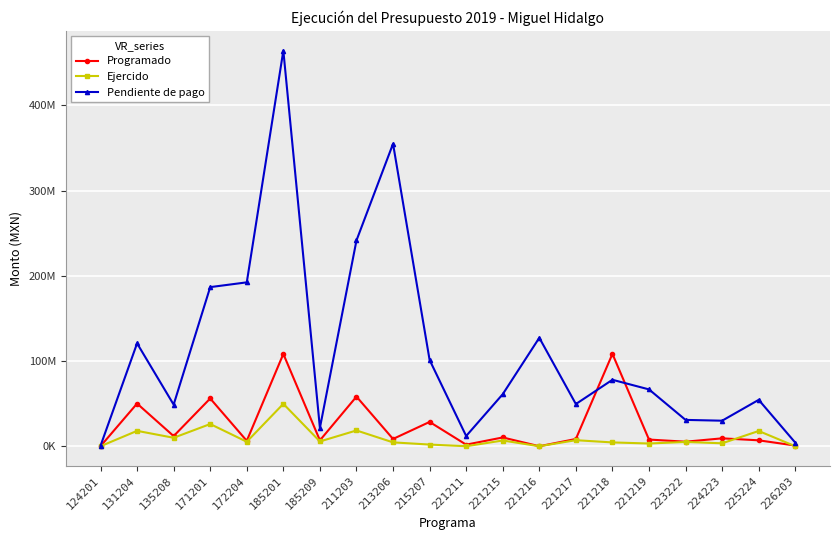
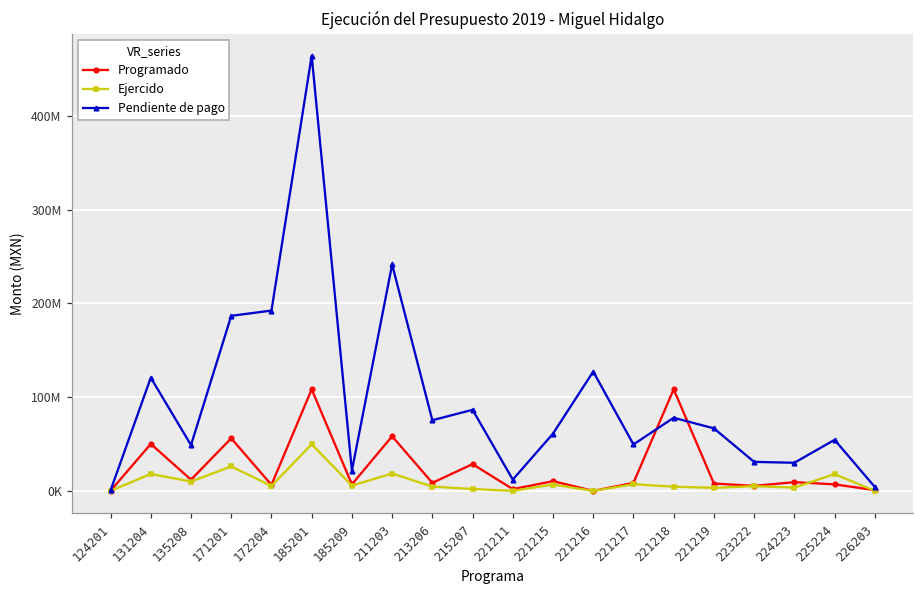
  {
    "Programado": {
      "131204": 50000000,
      "171201": 60000000,
      "185201": 110000000,
      "211203": 60000000,
      "213206": 10000000,
      "215207": 30000000,
      "221215": 10000000,
      "221218": 110000000,
      "221219": 10000000,
      "224223": 10000000,
      "225224": 10000000
    },
    "Ejercido": {
      "131204": 20000000,
      "171201": 30000000,
      "185201": 50000000,
      "211203": 20000000,
      "213206": 0,
      "215207": 0,
      "221215": 10000000,
      "221218": 0,
      "221219": 0,
      "224223": 0,
      "225224": 20000000
    },
    "Pendiente de pago": {
      "131204": 120000000,
      "135208": 50000000,
      "171201": 190000000,
      "172204": 190000000,
      "185201": 460000000,
      "185209": 20000000,
      "211203": 240000000,
-     "213206": 350000000,
-     "215207": 100000000,
+     "213206": 80000000,
+     "215207": 90000000,
      "221211": 10000000,
      "221215": 60000000,
      "221216": 130000000,
      "221217": 50000000,
      "221218": 80000000,
      "221219": 70000000,
      "223222": 30000000,
      "224223": 30000000,
      "225224": 50000000,
      "226203": 0
    }
  }
